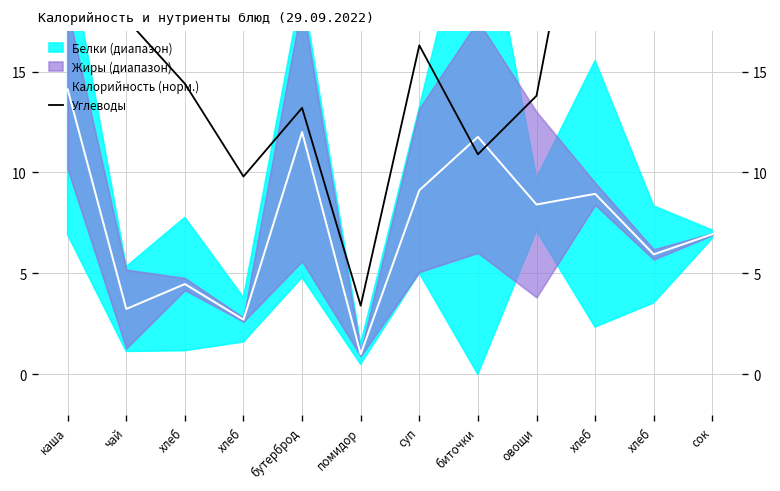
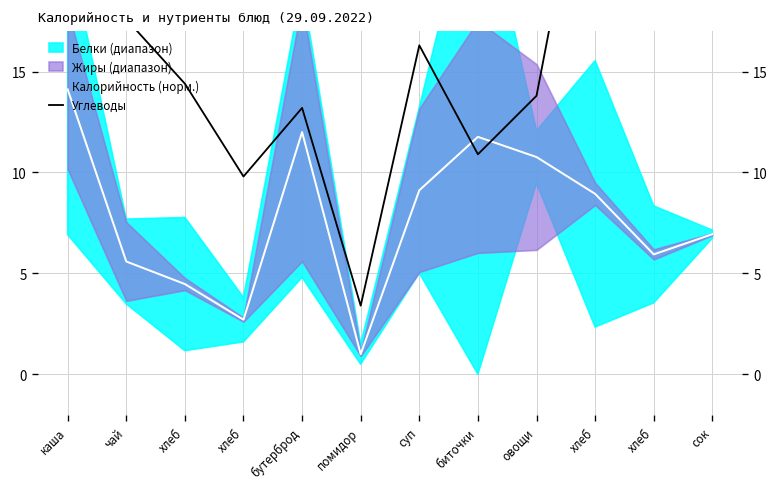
  {
    "Калорийность (норм.)": {
      "каша": 14.1,
-     "чай": 3.2,
+     "чай": 5.6,
      "бутерброд": 12.0,
      "суп": 9.1,
      "биточки": 11.8,
-     "овощи": 8.4
+     "овощи": 10.8
    },
    "Углеводы": {
      "бутерброд": 13.2,
      "помидор": 3.4,
      "суп": 16.3,
      "биточки": 10.9,
      "овощи": 13.8
    }
  }
